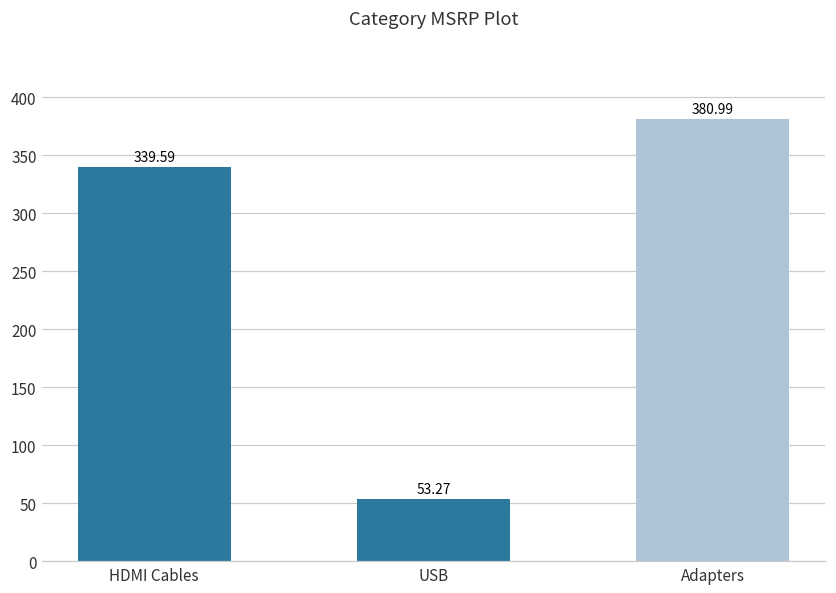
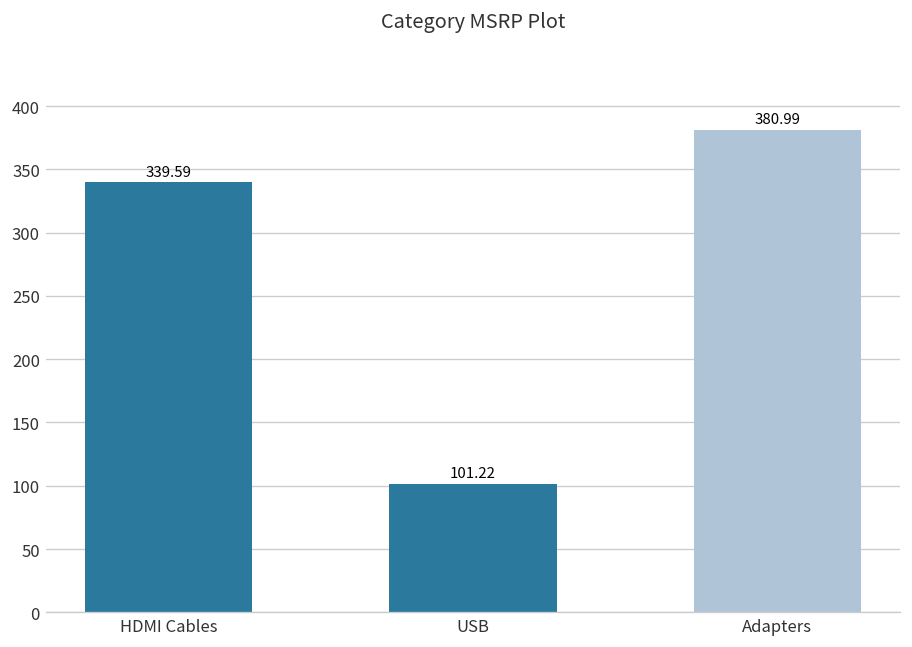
  {
    "HDMI Cables": 339.59,
-   "USB": 53.27,
+   "USB": 101.22,
    "Adapters": 380.99
  }
